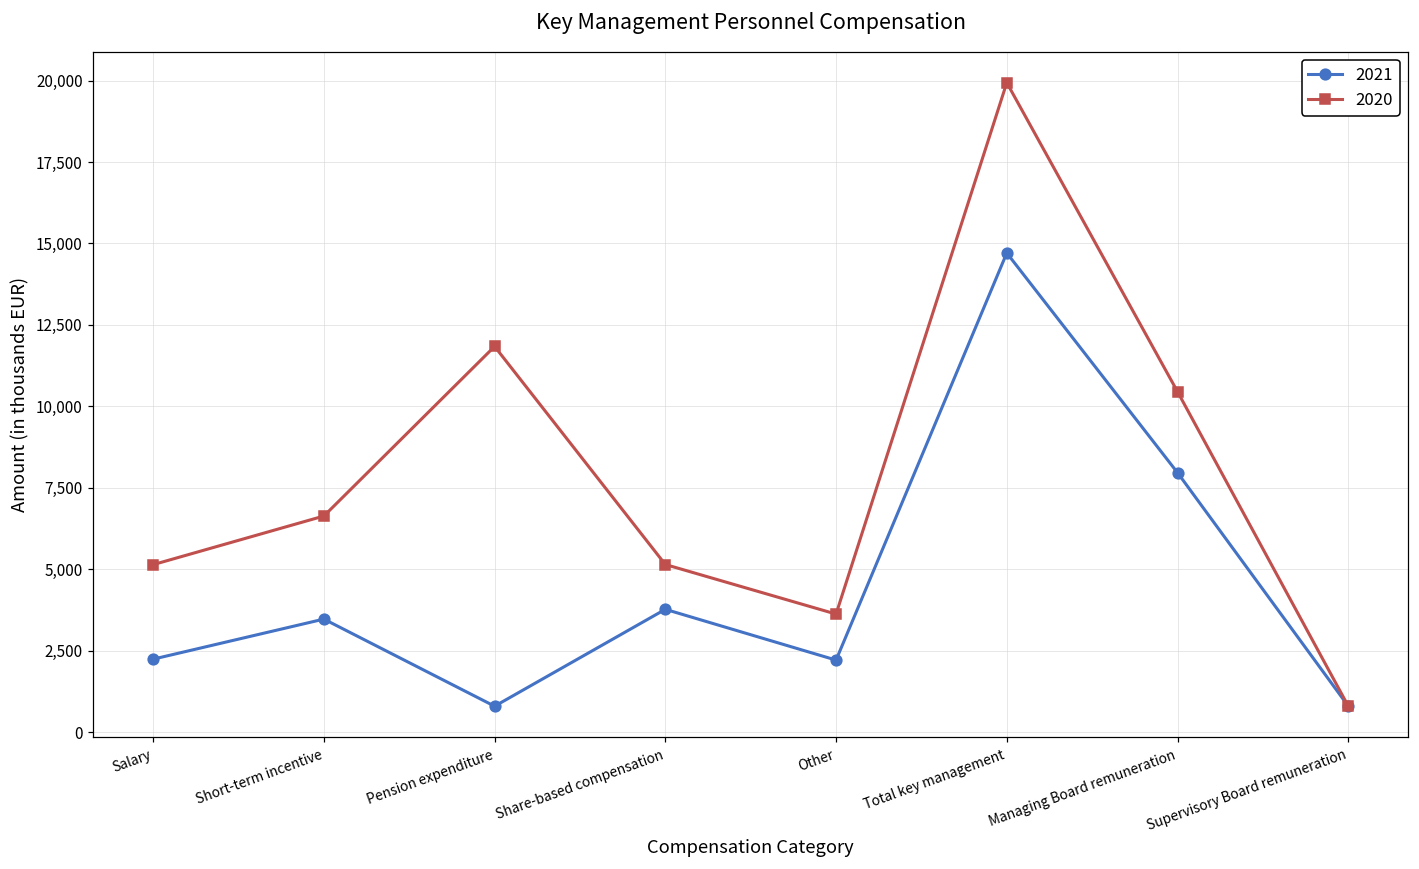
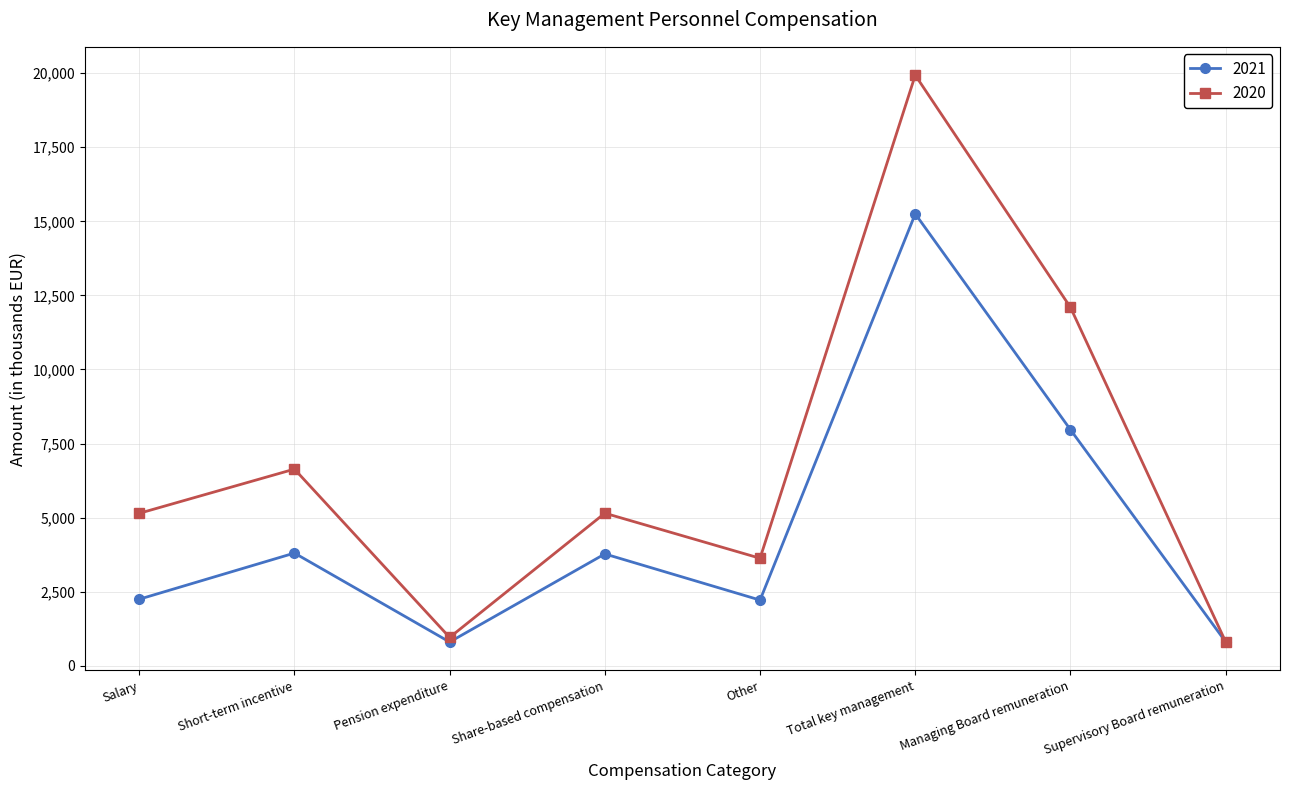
  {
    "2021": {
      "Salary": "2,200",
-     "Short-term incentive": "3,500",
+     "Short-term incentive": "3,800",
      "Pension expenditure": "800",
      "Share-based compensation": "3,800",
      "Other": "2,200",
-     "Total key management": "14,700",
+     "Total key management": "15,300",
      "Managing Board remuneration": "8,000"
    },
    "2020": {
      "Salary": "5,100",
      "Short-term incentive": "6,600",
-     "Pension expenditure": "11,800",
+     "Pension expenditure": "1,000",
      "Share-based compensation": "5,100",
      "Other": "3,600",
      "Total key management": "19,900",
-     "Managing Board remuneration": "10,500"
+     "Managing Board remuneration": "12,100"
    }
  }
